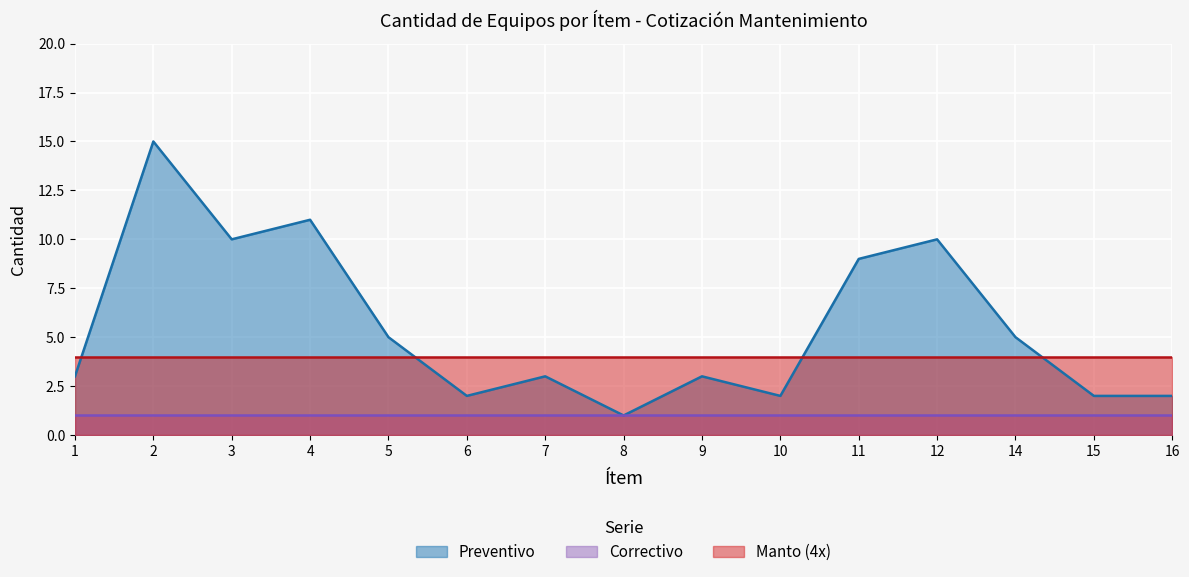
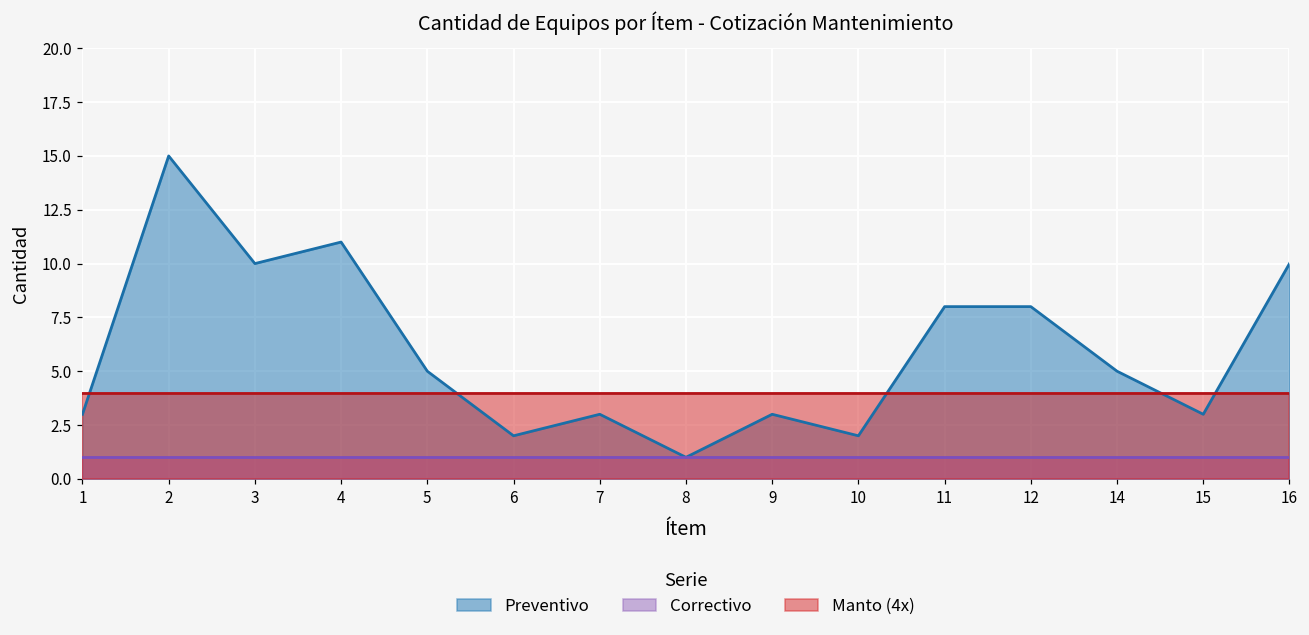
  {
    "Preventivo": {
      "1": 3,
      "2": 15,
      "3": 10,
      "4": 11,
      "5": 5,
      "6": 2,
      "7": 3,
      "9": 3,
      "10": 2,
-     "11": 9,
-     "12": 10,
+     "11": 8,
+     "12": 8,
      "14": 5,
-     "15": 2,
-     "16": 2
+     "15": 3,
+     "16": 10
    },
    "Correctivo": {
      "1": 1,
      "2": 1,
      "3": 1,
      "4": 1,
      "5": 1,
      "6": 1,
      "7": 1,
      "9": 1,
      "10": 1,
      "11": 1,
      "12": 1,
      "14": 1,
      "15": 1,
      "16": 1
    },
    "Manto (4x)": {
      "1": 4,
      "2": 4,
      "3": 4,
      "4": 4,
      "5": 4,
      "6": 4,
      "7": 4,
      "8": 4,
      "9": 4,
      "10": 4,
      "11": 4,
      "12": 4,
      "14": 4,
      "15": 4,
      "16": 4
    }
  }
